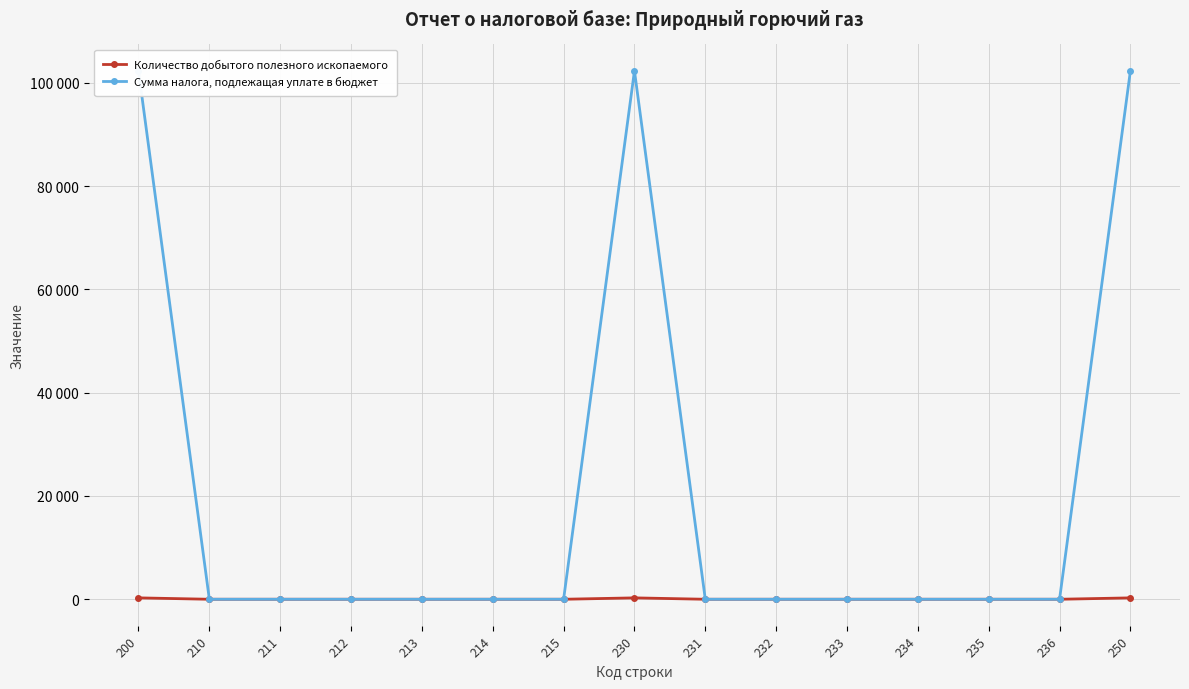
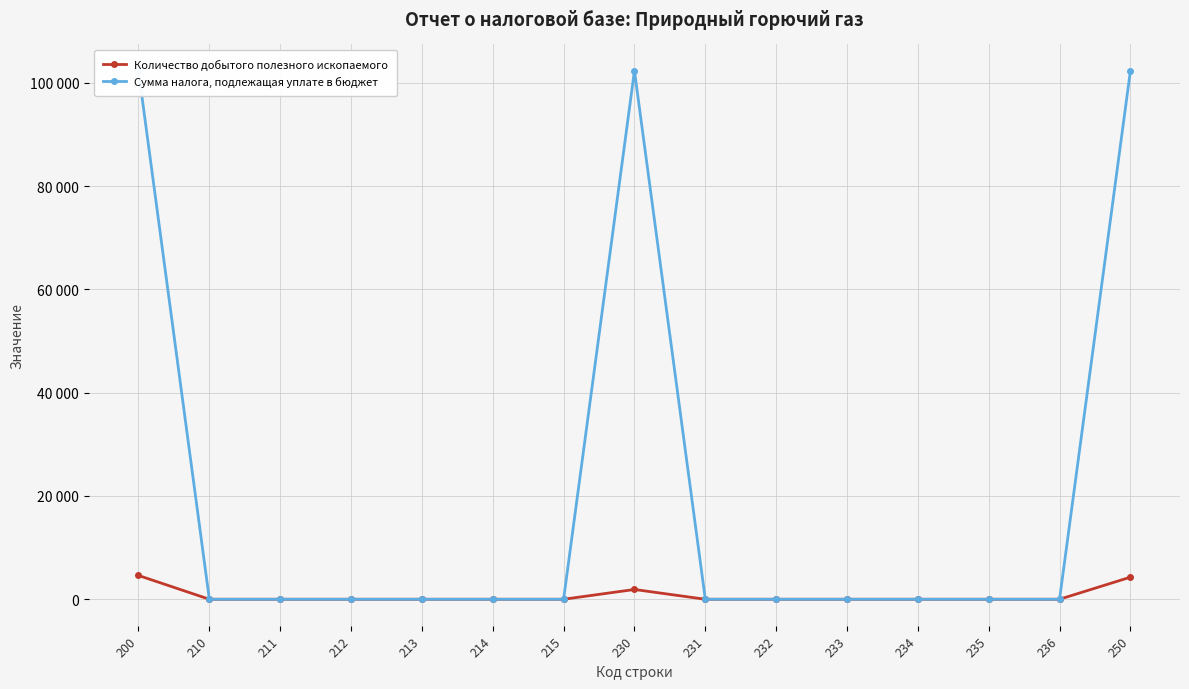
  {
    "Количество добытого полезного ископаемого": {
-     "200": 0,
-     "230": 0,
-     "250": 0
+     "200": 5000,
+     "230": 2000,
+     "250": 4000
    },
    "Сумма налога, подлежащая уплате в бюджет": {
      "230": 102000,
      "250": 102000
    }
  }
